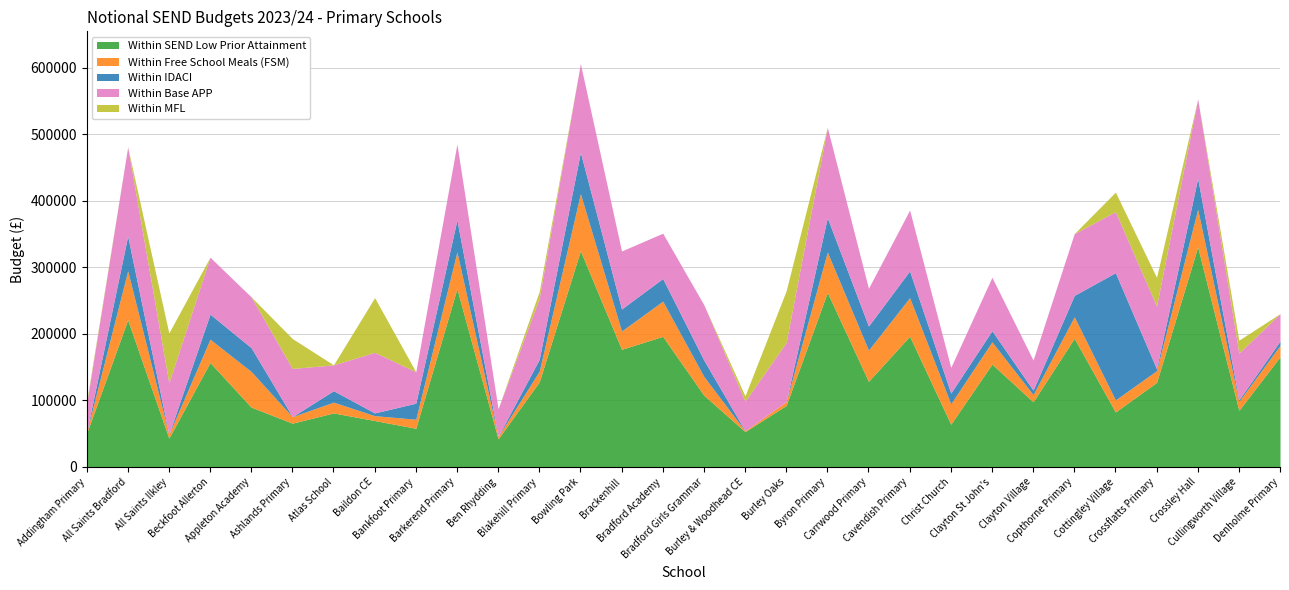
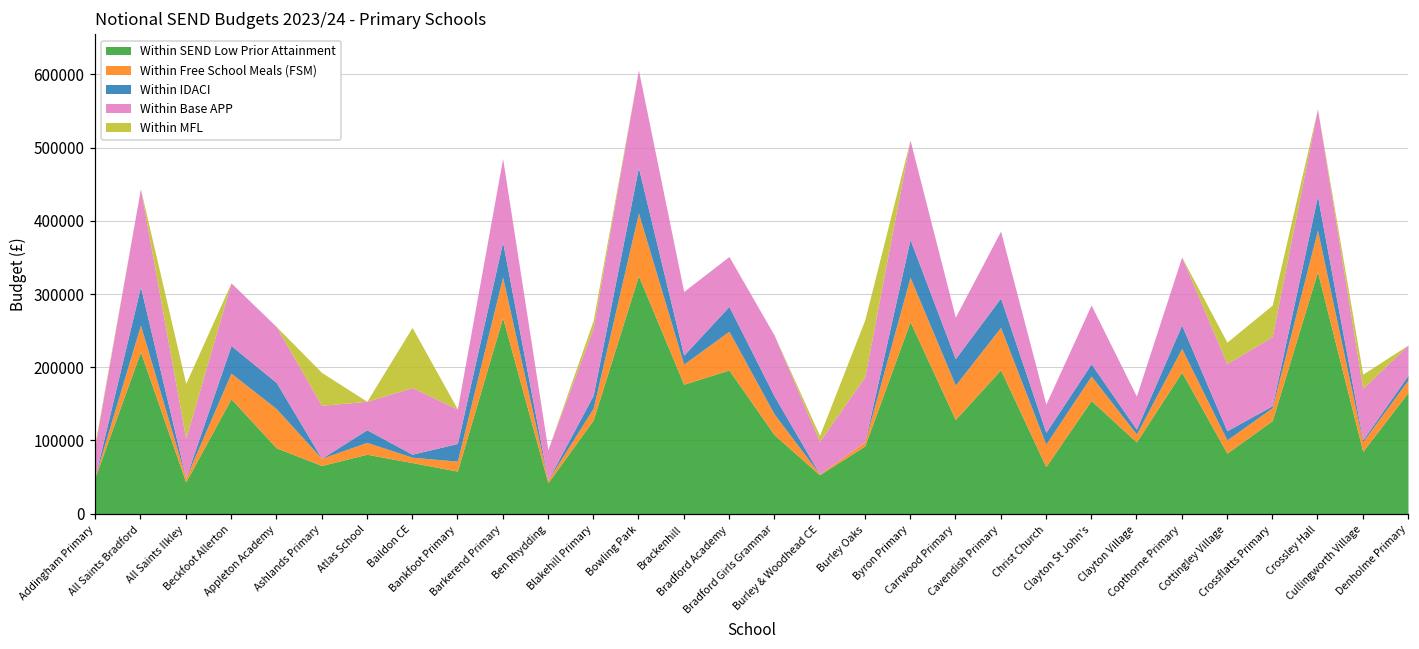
  {
    "Within SEND Low Prior Attainment": {
      "All Saints Bradford": 220000,
      "All Saints Ilkley": 40000,
      "Beckfoot Allerton": 160000,
      "Appleton Academy": 90000,
      "Ashlands Primary": 70000,
      "Atlas School": 80000,
      "Baildon CE": 70000,
      "Bankfoot Primary": 60000,
      "Barkerend Primary": 270000,
      "Blakehill Primary": 130000,
      "Bowling Park": 330000,
      "Brackenhill": 180000,
      "Bradford Academy": 200000,
      "Bradford Girls Grammar": 110000,
      "Burley Oaks": 90000,
      "Byron Primary": 260000,
      "Carrwood Primary": 130000,
      "Cavendish Primary": 200000,
      "Christ Church": 60000,
      "Clayton St John's": 150000,
      "Clayton Village": 100000,
      "Copthorne Primary": 190000,
      "Cottingley Village": 80000,
      "Crossflatts Primary": 130000,
      "Crossley Hall": 330000,
      "Cullingworth Village": 90000,
      "Denholme Primary": 170000
    },
    "Within Free School Meals (FSM)": {
-     "All Saints Bradford": 70000,
+     "All Saints Bradford": 40000,
      "Beckfoot Allerton": 30000,
      "Appleton Academy": 50000,
      "Atlas School": 20000,
      "Baildon CE": 10000,
      "Bankfoot Primary": 10000,
      "Barkerend Primary": 60000,
      "Blakehill Primary": 20000,
      "Bowling Park": 90000,
      "Brackenhill": 30000,
      "Bradford Academy": 50000,
      "Bradford Girls Grammar": 30000,
      "Byron Primary": 60000,
      "Carrwood Primary": 50000,
      "Cavendish Primary": 60000,
      "Christ Church": 30000,
      "Clayton St John's": 30000,
      "Clayton Village": 10000,
      "Copthorne Primary": 30000,
      "Cottingley Village": 20000,
      "Crossley Hall": 60000,
      "Denholme Primary": 20000
    },
    "Within IDACI": {
      "All Saints Bradford": 50000,
      "Beckfoot Allerton": 40000,
      "Appleton Academy": 40000,
      "Atlas School": 20000,
      "Baildon CE": 0,
      "Bankfoot Primary": 20000,
      "Barkerend Primary": 50000,
      "Blakehill Primary": 20000,
      "Bowling Park": 60000,
-     "Brackenhill": 30000,
+     "Brackenhill": 10000,
      "Bradford Academy": 30000,
      "Bradford Girls Grammar": 20000,
      "Byron Primary": 50000,
      "Carrwood Primary": 40000,
      "Cavendish Primary": 40000,
      "Christ Church": 20000,
      "Clayton St John's": 20000,
      "Clayton Village": 10000,
      "Copthorne Primary": 30000,
-     "Cottingley Village": 190000,
+     "Cottingley Village": 10000,
      "Crossley Hall": 50000,
      "Denholme Primary": 10000
    },
    "Within Base APP": {
-     "All Saints Ilkley": 80000,
+     "All Saints Ilkley": 50000,
      "Ashlands Primary": 70000,
      "Baildon CE": 90000,
      "Blakehill Primary": 90000,
      "Burley & Woodhead CE": 40000,
      "Burley Oaks": 90000,
      "Cottingley Village": 90000,
      "Crossflatts Primary": 90000,
      "Cullingworth Village": 70000
    },
    "Within MFL": {
      "All Saints Ilkley": 70000,
      "Ashlands Primary": 40000,
      "Baildon CE": 80000,
      "Blakehill Primary": 10000,
      "Burley & Woodhead CE": 10000,
      "Burley Oaks": 80000,
      "Cottingley Village": 30000,
      "Crossflatts Primary": 40000,
      "Cullingworth Village": 20000
    }
  }
